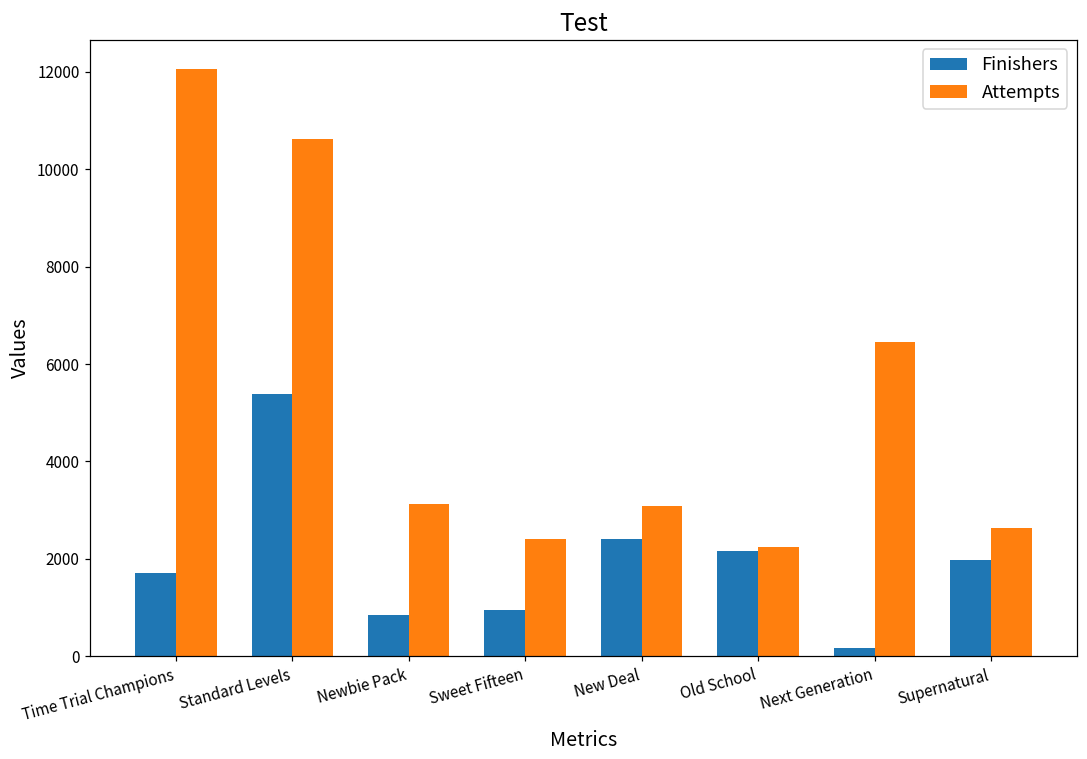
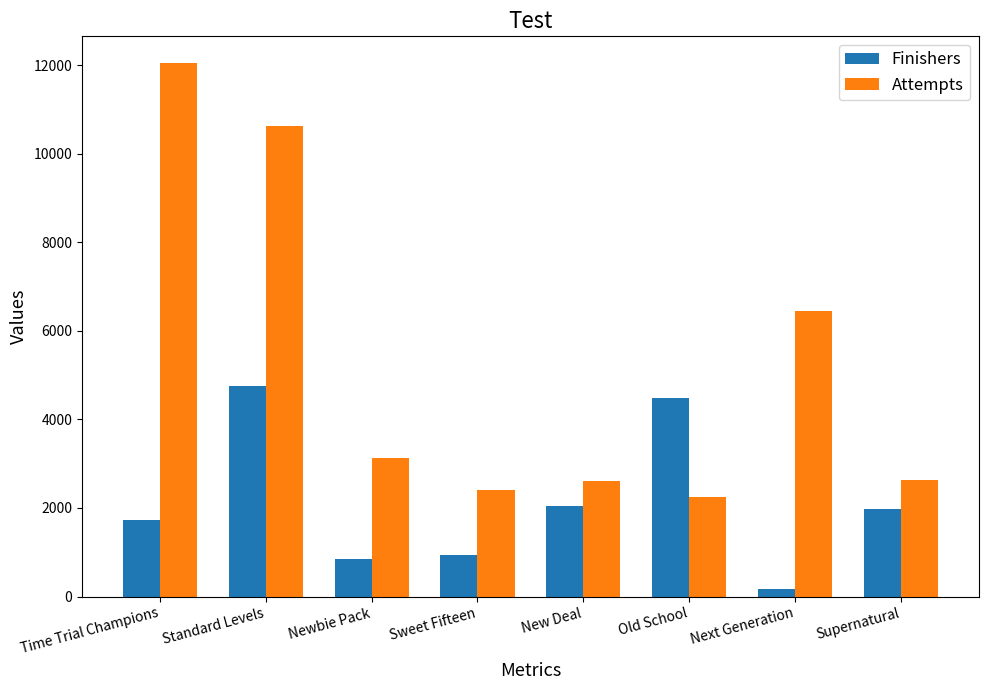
  {
    "Finishers": {
      "Time Trial Champions": 1700,
-     "Standard Levels": 5400,
+     "Standard Levels": 4800,
      "Newbie Pack": 900,
      "Sweet Fifteen": 900,
-     "New Deal": 2400,
-     "Old School": 2200,
+     "New Deal": 2000,
+     "Old School": 4500,
      "Next Generation": 200,
      "Supernatural": 2000
    },
    "Attempts": {
      "Time Trial Champions": 12100,
      "Standard Levels": 10600,
      "Newbie Pack": 3100,
      "Sweet Fifteen": 2400,
-     "New Deal": 3100,
+     "New Deal": 2600,
      "Old School": 2200,
      "Next Generation": 6400,
      "Supernatural": 2600
    }
  }
